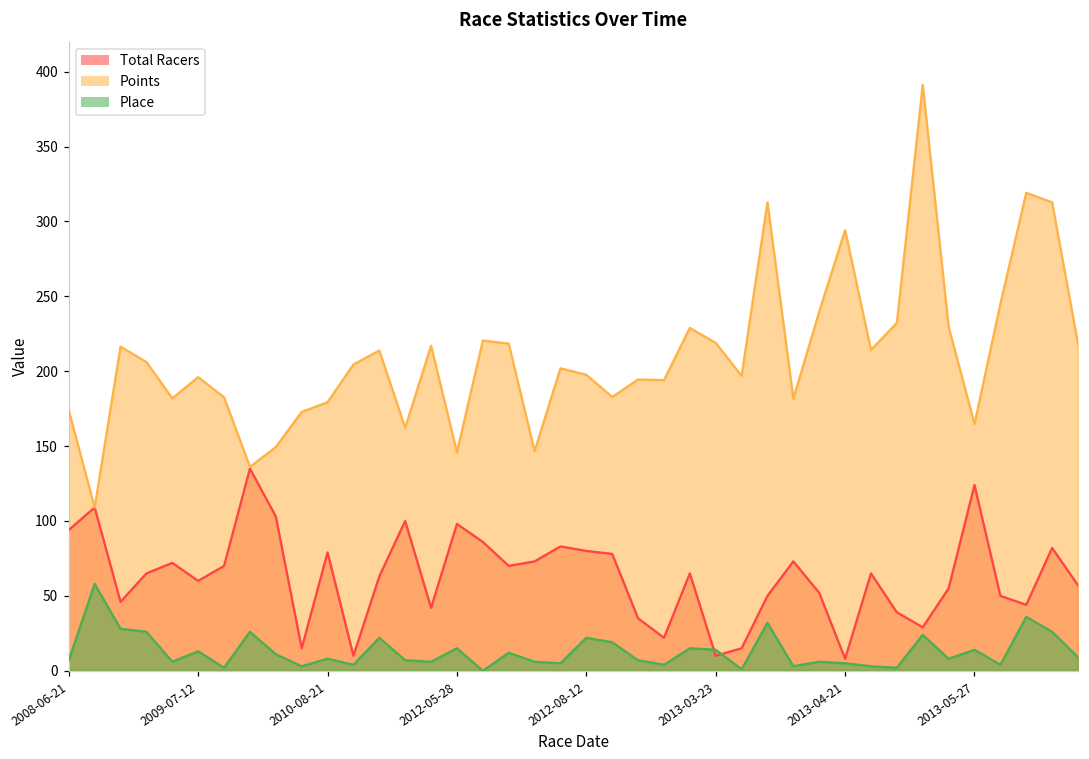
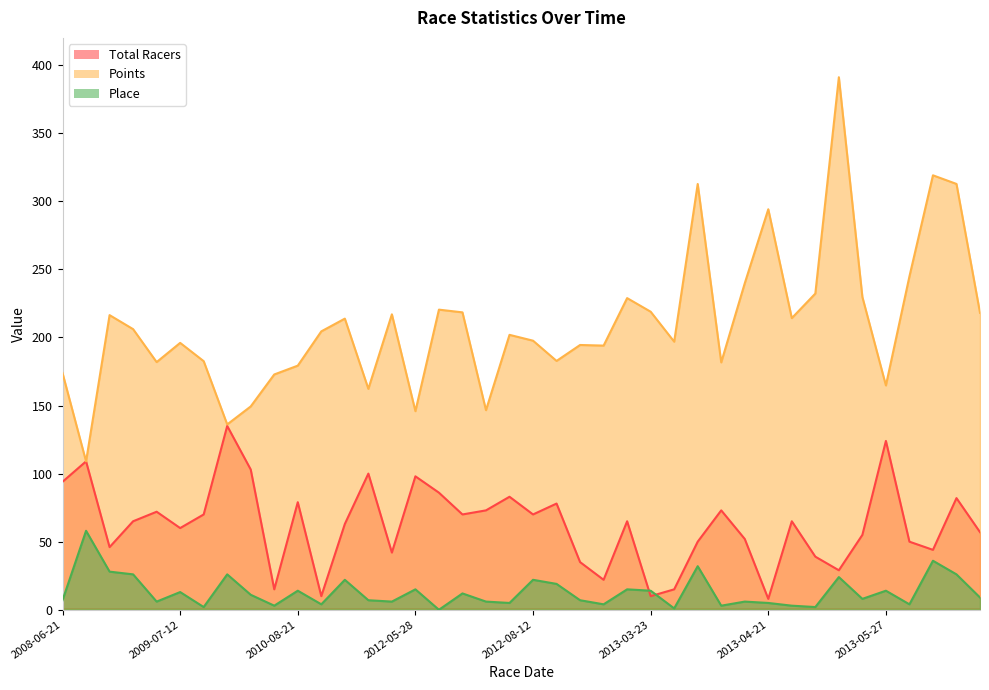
  {
    "Total Racers": {
      "2008-06-21": 94,
      "2009-07-12": 60,
      "2010-08-21": 79,
      "2012-05-28": 98,
-     "2012-08-12": 80,
+     "2012-08-12": 70,
      "2013-03-23": 10,
      "2013-04-21": 8,
      "2013-05-27": 124
    },
    "Points": {
      "2008-06-21": 174,
      "2009-07-12": 196,
      "2010-08-21": 179,
      "2012-05-28": 146,
      "2012-08-12": 198,
      "2013-03-23": 219,
      "2013-04-21": 294,
      "2013-05-27": 165
    },
    "Place": {
      "2008-06-21": 7,
      "2009-07-12": 13,
-     "2010-08-21": 8,
+     "2010-08-21": 14,
      "2012-05-28": 15,
      "2012-08-12": 22,
      "2013-03-23": 14,
      "2013-04-21": 5,
      "2013-05-27": 14
    }
  }
